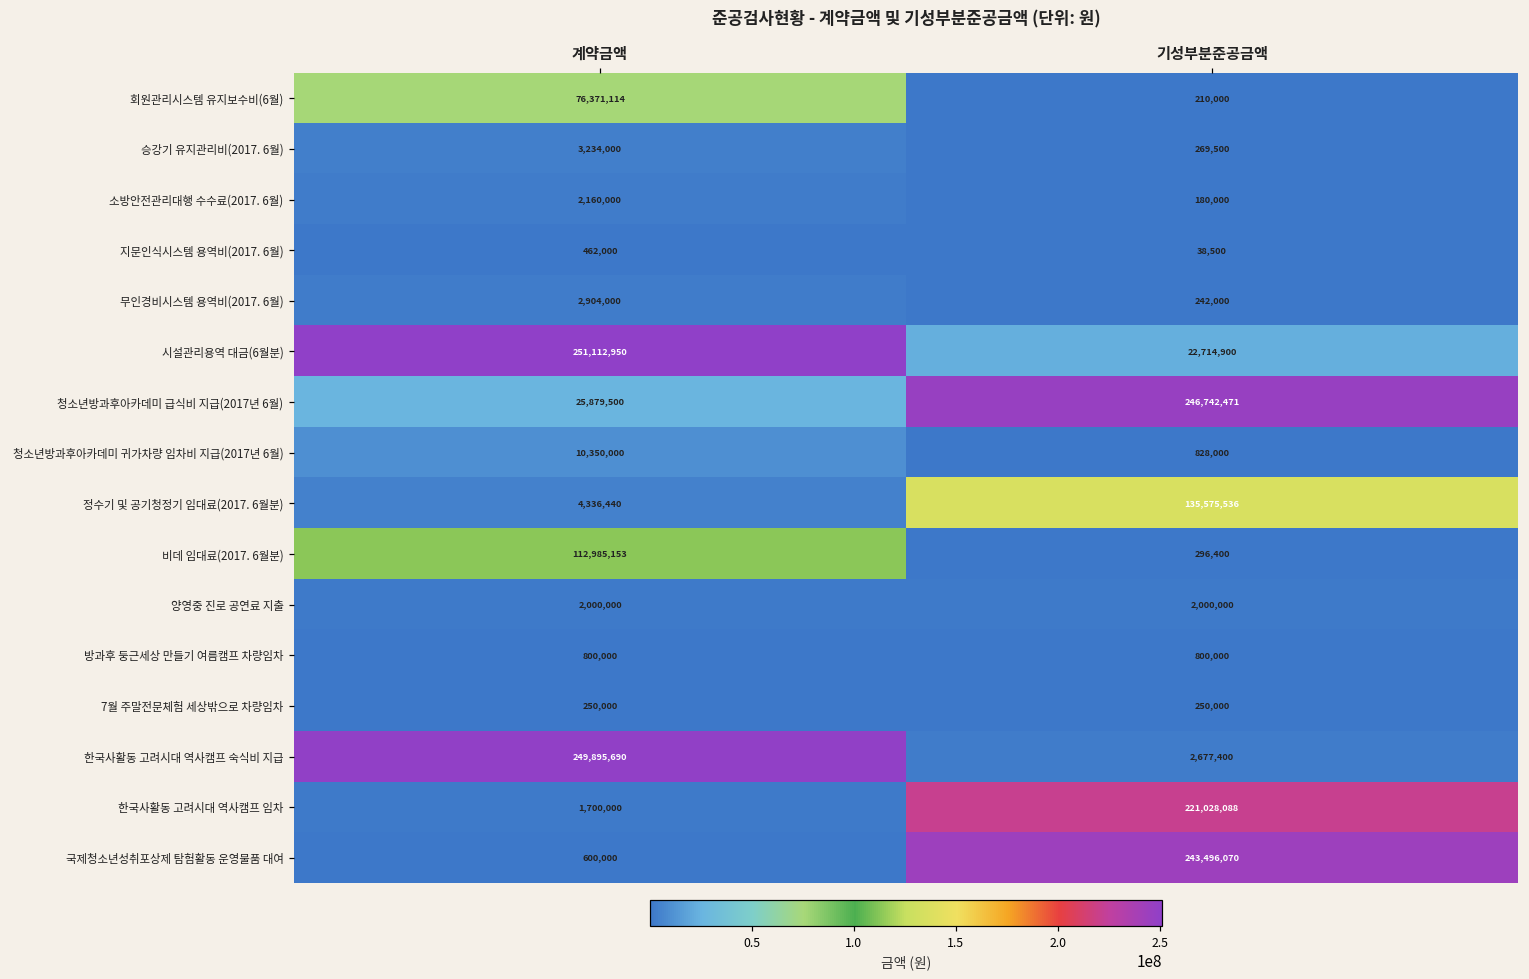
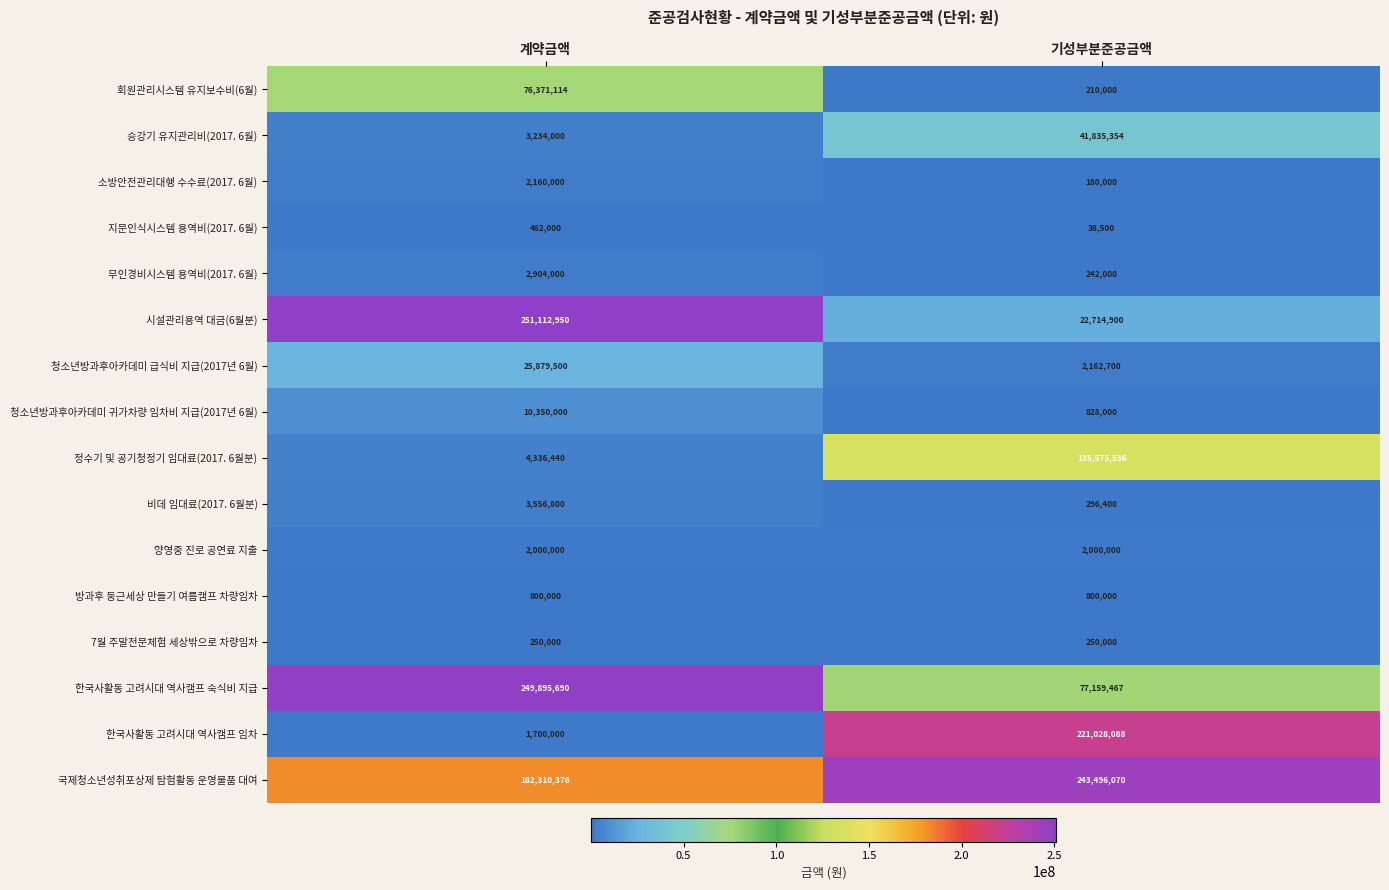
  {
    "회원관리시스템 유지보수비(6월)": {
      "계약금액": "76,371,114",
      "기성부분준공금액": "210,000"
    },
    "승강기 유지관리비(2017. 6월)": {
      "계약금액": "3,234,000",
-     "기성부분준공금액": "269,500"
+     "기성부분준공금액": "41,835,354"
    },
    "소방안전관리대행 수수료(2017. 6월)": {
      "계약금액": "2,160,000",
      "기성부분준공금액": "180,000"
    },
    "지문인식시스템 용역비(2017. 6월)": {
      "계약금액": "462,000",
      "기성부분준공금액": "38,500"
    },
    "무인경비시스템 용역비(2017. 6월)": {
      "계약금액": "2,904,000",
      "기성부분준공금액": "242,000"
    },
    "시설관리용역 대금(6월분)": {
      "계약금액": "251,112,950",
      "기성부분준공금액": "22,714,900"
    },
    "청소년방과후아카데미 급식비 지급(2017년 6월)": {
      "계약금액": "25,879,500",
-     "기성부분준공금액": "246,742,471"
+     "기성부분준공금액": "2,162,700"
    },
    "청소년방과후아카데미 귀가차량 임차비 지급(2017년 6월)": {
      "계약금액": "10,350,000",
      "기성부분준공금액": "828,000"
    },
    "정수기 및 공기청정기 임대료(2017. 6월분)": {
      "계약금액": "4,336,440",
      "기성부분준공금액": "135,575,536"
    },
    "비데 임대료(2017. 6월분)": {
-     "계약금액": "112,985,153",
+     "계약금액": "3,556,800",
      "기성부분준공금액": "296,400"
    },
    "양영중 진로 공연료 지출": {
      "계약금액": "2,000,000",
      "기성부분준공금액": "2,000,000"
    },
    "방과후 둥근세상 만들기 여름캠프 차량임차": {
      "계약금액": "800,000",
      "기성부분준공금액": "800,000"
    },
    "7월 주말전문체험 세상밖으로 차량임차": {
      "계약금액": "250,000",
      "기성부분준공금액": "250,000"
    },
    "한국사활동 고려시대 역사캠프 숙식비 지급": {
      "계약금액": "249,895,690",
-     "기성부분준공금액": "2,677,400"
+     "기성부분준공금액": "77,159,467"
    },
    "한국사활동 고려시대 역사캠프 임차": {
      "계약금액": "1,700,000",
      "기성부분준공금액": "221,028,088"
    },
    "국제청소년성취포상제 탐험활동 운영물품 대여": {
-     "계약금액": "600,000",
+     "계약금액": "182,310,376",
      "기성부분준공금액": "243,496,070"
    }
  }
